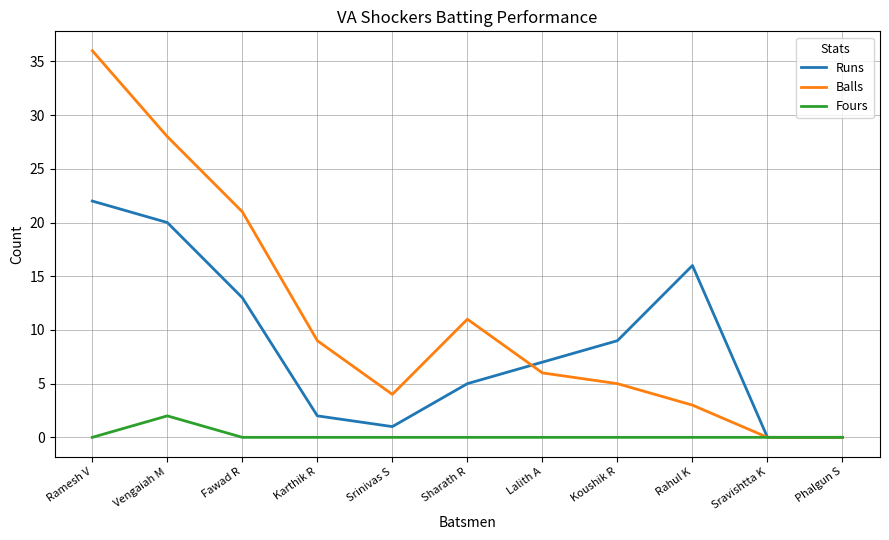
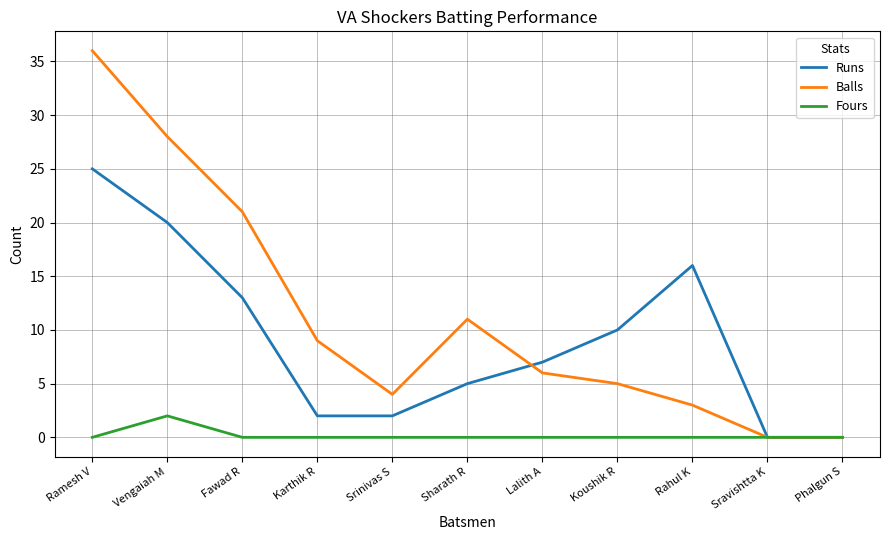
  {
    "Runs": {
-     "Ramesh V": 22,
+     "Ramesh V": 25,
      "Vengaiah M": 20,
      "Fawad R": 13,
      "Karthik R": 2,
-     "Srinivas S": 1,
+     "Srinivas S": 2,
      "Sharath R": 5,
      "Lalith A": 7,
-     "Koushik R": 9,
+     "Koushik R": 10,
      "Rahul K": 16
    },
    "Balls": {
      "Ramesh V": 36,
      "Vengaiah M": 28,
      "Fawad R": 21,
      "Karthik R": 9,
      "Srinivas S": 4,
      "Sharath R": 11,
      "Lalith A": 6,
      "Koushik R": 5,
      "Rahul K": 3
    },
    "Fours": {
      "Ramesh V": 0,
      "Vengaiah M": 2,
      "Fawad R": 0,
      "Karthik R": 0,
      "Srinivas S": 0,
      "Sharath R": 0,
      "Lalith A": 0,
      "Koushik R": 0,
      "Rahul K": 0
    }
  }
